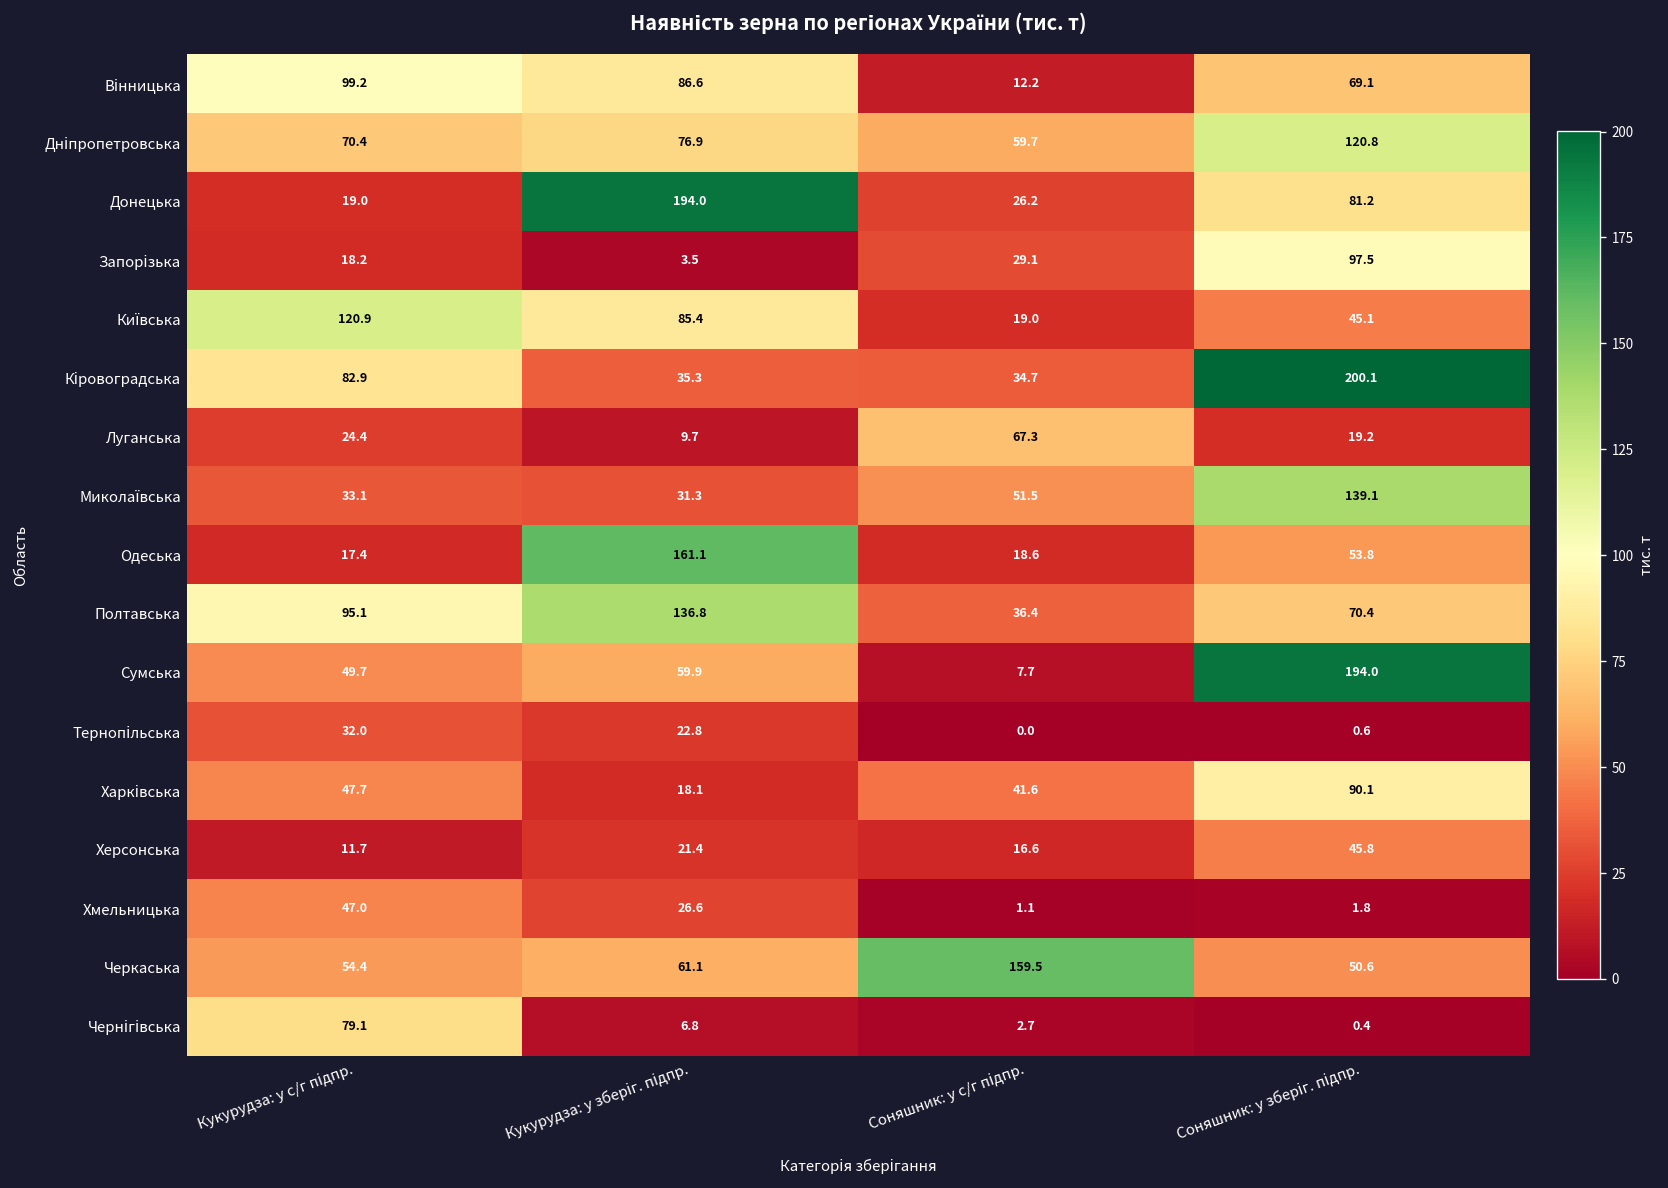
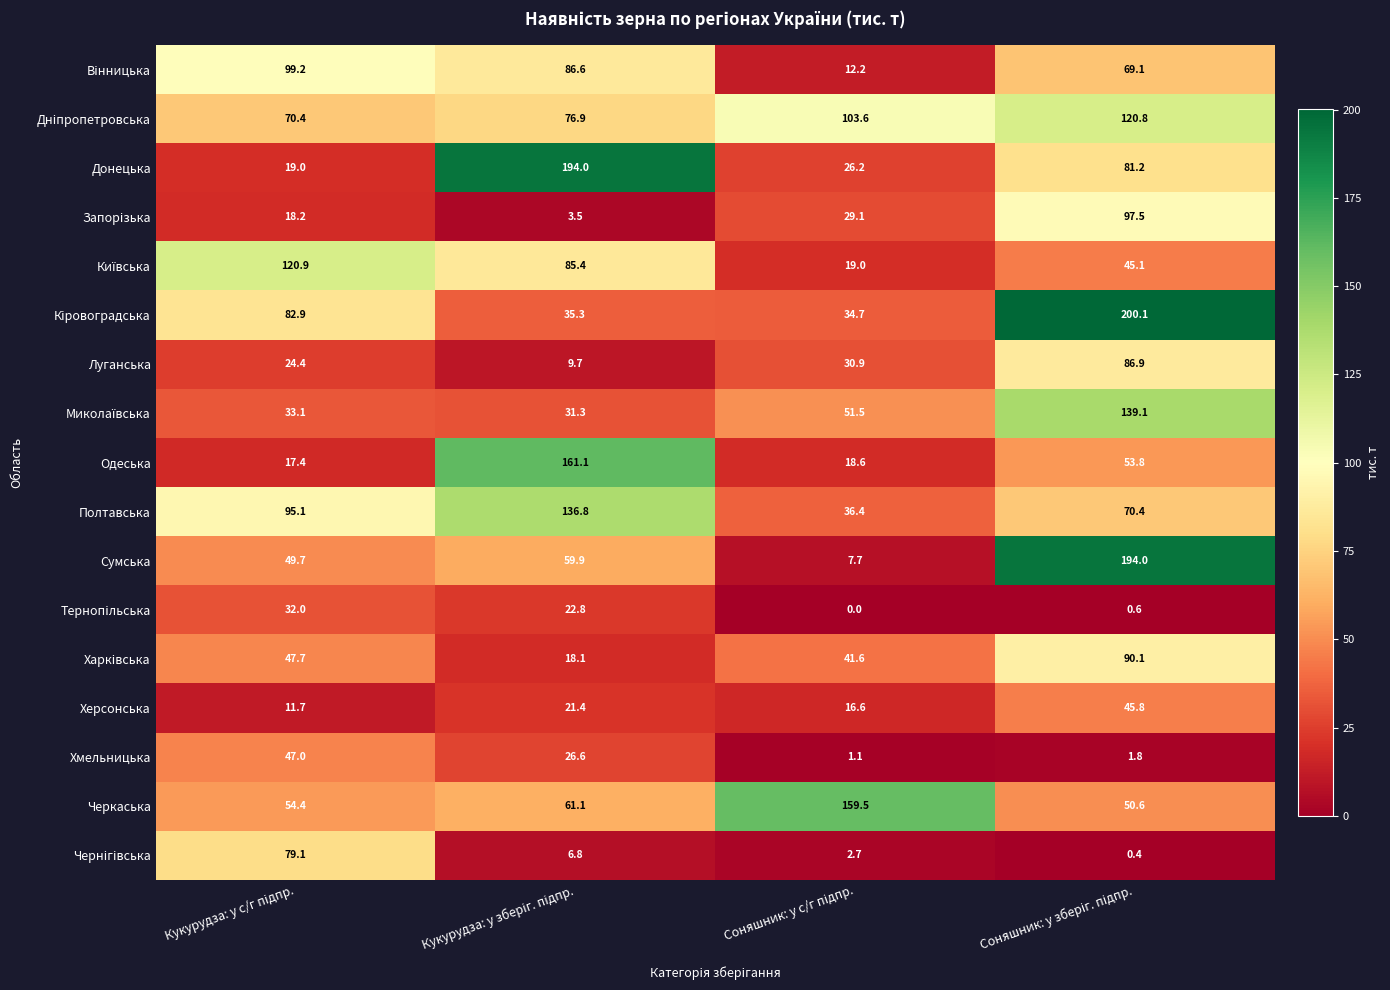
  {
    "Вінницька": {
      "Кукурудза: у с/г підпр.": 99.2,
      "Кукурудза: у зберіг. підпр.": 86.6,
      "Соняшник: у с/г підпр.": 12.2,
      "Соняшник: у зберіг. підпр.": 69.1
    },
    "Дніпропетровська": {
      "Кукурудза: у с/г підпр.": 70.4,
      "Кукурудза: у зберіг. підпр.": 76.9,
-     "Соняшник: у с/г підпр.": 59.7,
+     "Соняшник: у с/г підпр.": 103.6,
      "Соняшник: у зберіг. підпр.": 120.8
    },
    "Донецька": {
      "Кукурудза: у с/г підпр.": 19.0,
      "Кукурудза: у зберіг. підпр.": 194.0,
      "Соняшник: у с/г підпр.": 26.2,
      "Соняшник: у зберіг. підпр.": 81.2
    },
    "Запорізька": {
      "Кукурудза: у с/г підпр.": 18.2,
      "Кукурудза: у зберіг. підпр.": 3.5,
      "Соняшник: у с/г підпр.": 29.1,
      "Соняшник: у зберіг. підпр.": 97.5
    },
    "Київська": {
      "Кукурудза: у с/г підпр.": 120.9,
      "Кукурудза: у зберіг. підпр.": 85.4,
      "Соняшник: у с/г підпр.": 19.0,
      "Соняшник: у зберіг. підпр.": 45.1
    },
    "Кіровоградська": {
      "Кукурудза: у с/г підпр.": 82.9,
      "Кукурудза: у зберіг. підпр.": 35.3,
      "Соняшник: у с/г підпр.": 34.7,
      "Соняшник: у зберіг. підпр.": 200.1
    },
    "Луганська": {
      "Кукурудза: у с/г підпр.": 24.4,
      "Кукурудза: у зберіг. підпр.": 9.7,
-     "Соняшник: у с/г підпр.": 67.3,
-     "Соняшник: у зберіг. підпр.": 19.2
+     "Соняшник: у с/г підпр.": 30.9,
+     "Соняшник: у зберіг. підпр.": 86.9
    },
    "Миколаївська": {
      "Кукурудза: у с/г підпр.": 33.1,
      "Кукурудза: у зберіг. підпр.": 31.3,
      "Соняшник: у с/г підпр.": 51.5,
      "Соняшник: у зберіг. підпр.": 139.1
    },
    "Одеська": {
      "Кукурудза: у с/г підпр.": 17.4,
      "Кукурудза: у зберіг. підпр.": 161.1,
      "Соняшник: у с/г підпр.": 18.6,
      "Соняшник: у зберіг. підпр.": 53.8
    },
    "Полтавська": {
      "Кукурудза: у с/г підпр.": 95.1,
      "Кукурудза: у зберіг. підпр.": 136.8,
      "Соняшник: у с/г підпр.": 36.4,
      "Соняшник: у зберіг. підпр.": 70.4
    },
    "Сумська": {
      "Кукурудза: у с/г підпр.": 49.7,
      "Кукурудза: у зберіг. підпр.": 59.9,
      "Соняшник: у с/г підпр.": 7.7,
      "Соняшник: у зберіг. підпр.": 194.0
    },
    "Тернопільська": {
      "Кукурудза: у с/г підпр.": 32.0,
      "Кукурудза: у зберіг. підпр.": 22.8,
      "Соняшник: у с/г підпр.": 0.0,
      "Соняшник: у зберіг. підпр.": 0.6
    },
    "Харківська": {
      "Кукурудза: у с/г підпр.": 47.7,
      "Кукурудза: у зберіг. підпр.": 18.1,
      "Соняшник: у с/г підпр.": 41.6,
      "Соняшник: у зберіг. підпр.": 90.1
    },
    "Херсонська": {
      "Кукурудза: у с/г підпр.": 11.7,
      "Кукурудза: у зберіг. підпр.": 21.4,
      "Соняшник: у с/г підпр.": 16.6,
      "Соняшник: у зберіг. підпр.": 45.8
    },
    "Хмельницька": {
      "Кукурудза: у с/г підпр.": 47.0,
      "Кукурудза: у зберіг. підпр.": 26.6,
      "Соняшник: у с/г підпр.": 1.1,
      "Соняшник: у зберіг. підпр.": 1.8
    },
    "Черкаська": {
      "Кукурудза: у с/г підпр.": 54.4,
      "Кукурудза: у зберіг. підпр.": 61.1,
      "Соняшник: у с/г підпр.": 159.5,
      "Соняшник: у зберіг. підпр.": 50.6
    },
    "Чернігівська": {
      "Кукурудза: у с/г підпр.": 79.1,
      "Кукурудза: у зберіг. підпр.": 6.8,
      "Соняшник: у с/г підпр.": 2.7,
      "Соняшник: у зберіг. підпр.": 0.4
    }
  }
